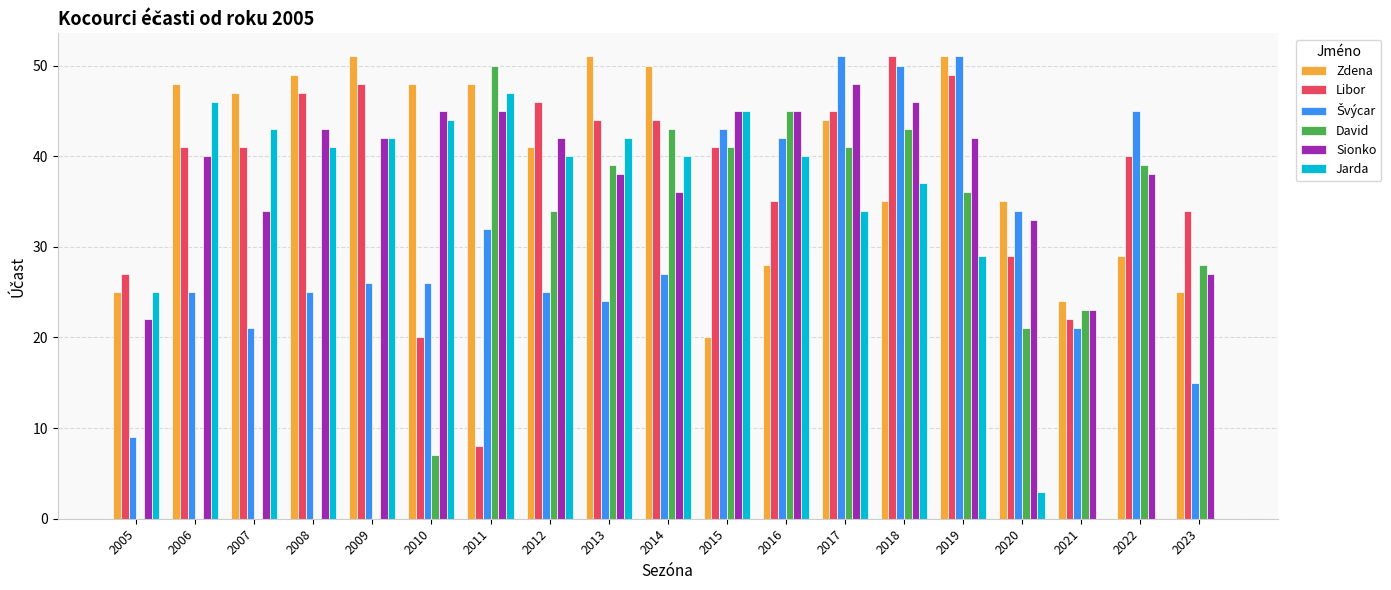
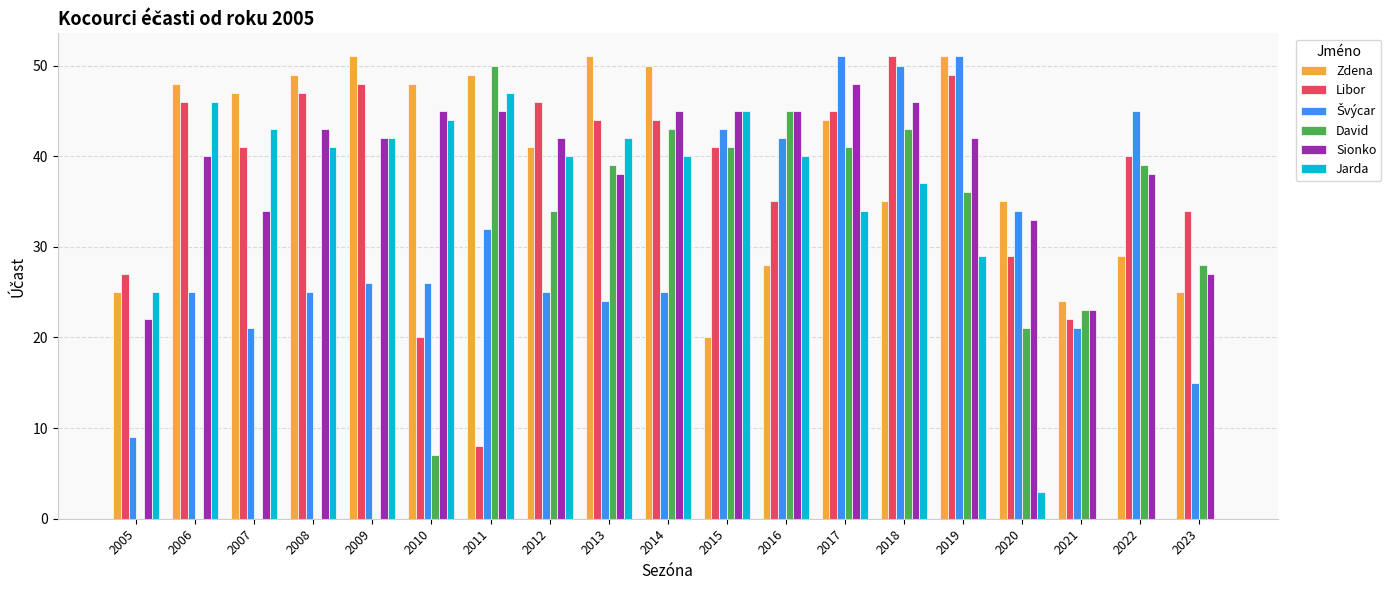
  {
    "Zdena": {
      "2005": 25,
      "2006": 48,
      "2007": 47,
      "2008": 49,
      "2009": 51,
      "2010": 48,
-     "2011": 48,
+     "2011": 49,
      "2012": 41,
      "2013": 51,
      "2014": 50,
      "2015": 20,
      "2016": 28,
      "2017": 44,
      "2018": 35,
      "2019": 51,
      "2020": 35,
      "2021": 24,
      "2022": 29,
      "2023": 25
    },
    "Libor": {
      "2005": 27,
-     "2006": 41,
+     "2006": 46,
      "2007": 41,
      "2008": 47,
      "2009": 48,
      "2010": 20,
      "2011": 8,
      "2012": 46,
      "2013": 44,
      "2014": 44,
      "2015": 41,
      "2016": 35,
      "2017": 45,
      "2018": 51,
      "2019": 49,
      "2020": 29,
      "2021": 22,
      "2022": 40,
      "2023": 34
    },
    "Švýcar": {
      "2005": 9,
      "2006": 25,
      "2007": 21,
      "2008": 25,
      "2009": 26,
      "2010": 26,
      "2011": 32,
      "2012": 25,
      "2013": 24,
-     "2014": 27,
+     "2014": 25,
      "2015": 43,
      "2016": 42,
      "2017": 51,
      "2018": 50,
      "2019": 51,
      "2020": 34,
      "2021": 21,
      "2022": 45,
      "2023": 15
    },
    "David": {
      "2005": 0,
      "2006": 0,
      "2007": 0,
      "2008": 0,
      "2009": 0,
      "2010": 7,
      "2011": 50,
      "2012": 34,
      "2013": 39,
      "2014": 43,
      "2015": 41,
      "2016": 45,
      "2017": 41,
      "2018": 43,
      "2019": 36,
      "2020": 21,
      "2021": 23,
      "2022": 39,
      "2023": 28
    },
    "Sionko": {
      "2005": 22,
      "2006": 40,
      "2007": 34,
      "2008": 43,
      "2009": 42,
      "2010": 45,
      "2011": 45,
      "2012": 42,
      "2013": 38,
-     "2014": 36,
+     "2014": 45,
      "2015": 45,
      "2016": 45,
      "2017": 48,
      "2018": 46,
      "2019": 42,
      "2020": 33,
      "2021": 23,
      "2022": 38,
      "2023": 27
    },
    "Jarda": {
      "2005": 25,
      "2006": 46,
      "2007": 43,
      "2008": 41,
      "2009": 42,
      "2010": 44,
      "2011": 47,
      "2012": 40,
      "2013": 42,
      "2014": 40,
      "2015": 45,
      "2016": 40,
      "2017": 34,
      "2018": 37,
      "2019": 29,
      "2020": 3,
      "2021": 0,
      "2022": 0,
      "2023": 0
    }
  }
